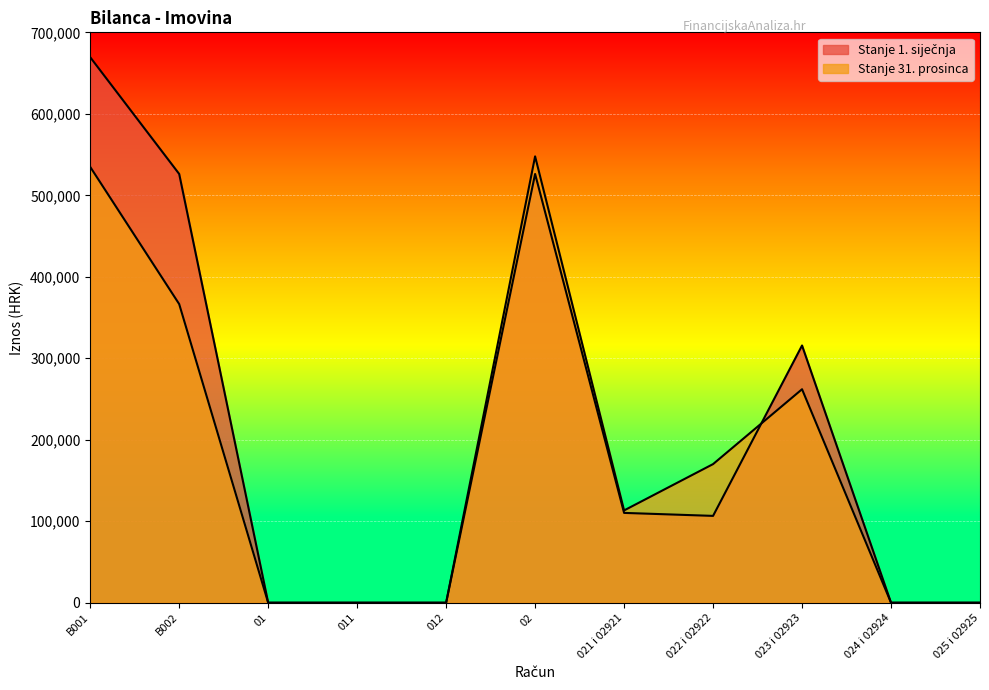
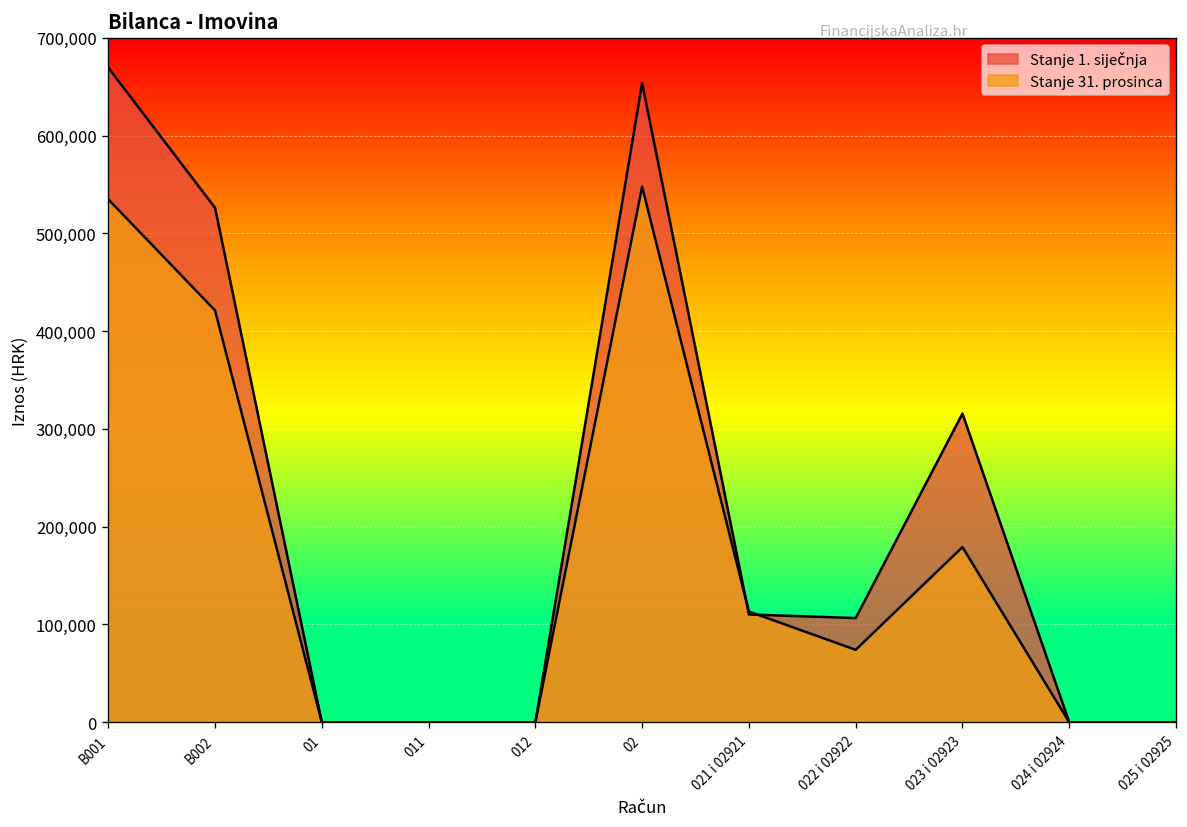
  {
    "Stanje 1. siječnja": {
      "B001": "670,000",
      "B002": "530,000",
-     "02": "530,000",
+     "02": "650,000",
      "022 i 02922": "110,000",
      "023 i 02923": "320,000"
    },
    "Stanje 31. prosinca": {
      "B001": "530,000",
-     "B002": "370,000",
+     "B002": "420,000",
      "02": "550,000",
-     "022 i 02922": "170,000",
-     "023 i 02923": "260,000"
+     "022 i 02922": "70,000",
+     "023 i 02923": "180,000"
    }
  }
